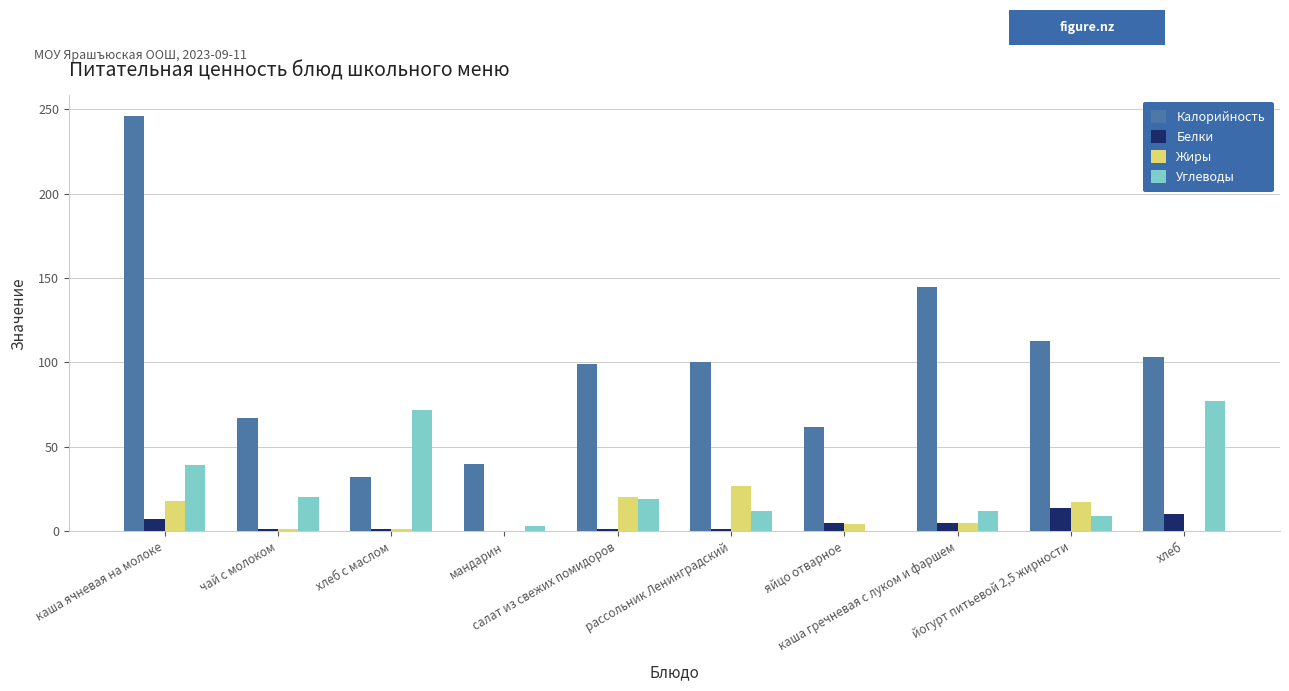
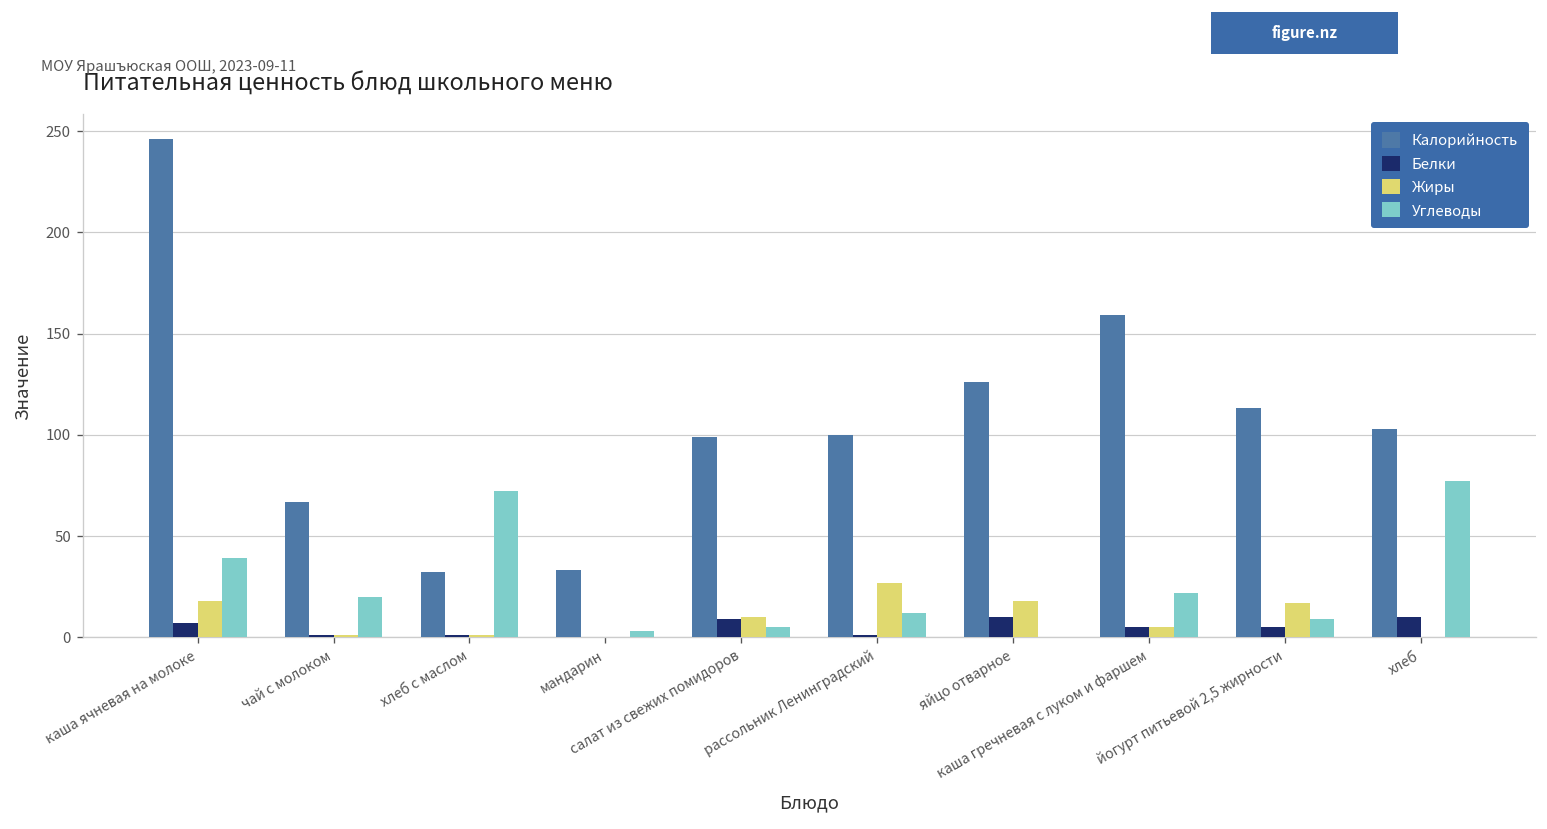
  {
    "Калорийность": {
      "каша ячневая на молоке": 246,
      "чай с молоком": 67,
      "хлеб с маслом": 32,
-     "мандарин": 40,
+     "мандарин": 33,
      "салат из свежих помидоров": 99,
      "рассольник Ленинградский": 100,
-     "яйцо отварное": 62,
-     "каша гречневая с луком и фаршем": 145,
+     "яйцо отварное": 126,
+     "каша гречневая с луком и фаршем": 159,
      "йогурт питьевой 2,5 жирности": 113,
      "хлеб": 103
    },
    "Белки": {
      "каша ячневая на молоке": 7,
      "мандарин": 0,
-     "салат из свежих помидоров": 1,
-     "яйцо отварное": 5,
+     "салат из свежих помидоров": 9,
+     "яйцо отварное": 10,
      "каша гречневая с луком и фаршем": 5,
-     "йогурт питьевой 2,5 жирности": 14,
+     "йогурт питьевой 2,5 жирности": 5,
      "хлеб": 10
    },
    "Жиры": {
      "каша ячневая на молоке": 18,
      "мандарин": 0,
-     "салат из свежих помидоров": 20,
+     "салат из свежих помидоров": 10,
      "рассольник Ленинградский": 27,
-     "яйцо отварное": 4,
+     "яйцо отварное": 18,
      "каша гречневая с луком и фаршем": 5,
      "йогурт питьевой 2,5 жирности": 17,
      "хлеб": 0
    },
    "Углеводы": {
      "каша ячневая на молоке": 39,
      "чай с молоком": 20,
      "хлеб с маслом": 72,
      "мандарин": 3,
-     "салат из свежих помидоров": 19,
+     "салат из свежих помидоров": 5,
      "рассольник Ленинградский": 12,
      "яйцо отварное": 0,
-     "каша гречневая с луком и фаршем": 12,
+     "каша гречневая с луком и фаршем": 22,
      "йогурт питьевой 2,5 жирности": 9,
      "хлеб": 77
    }
  }
